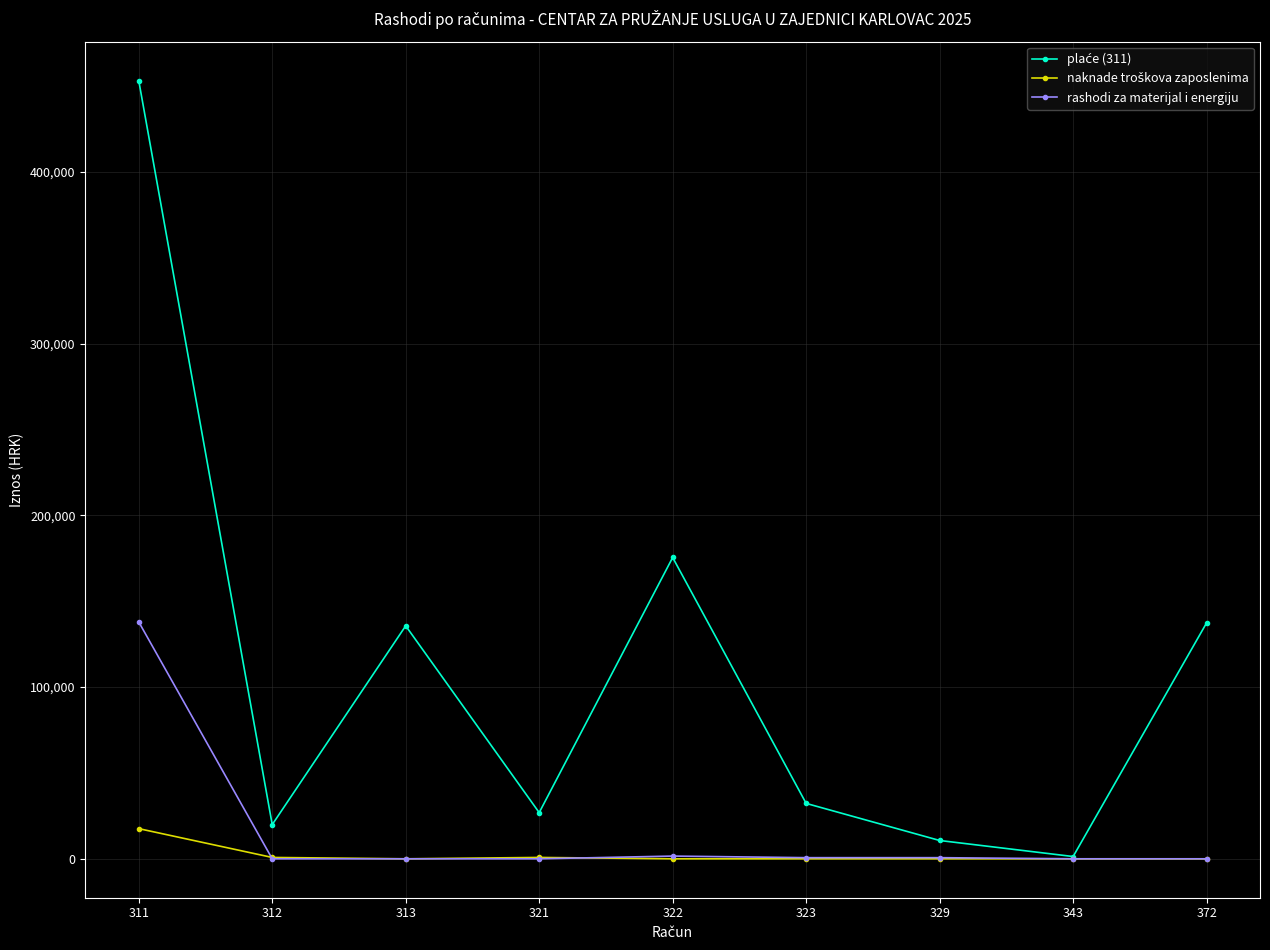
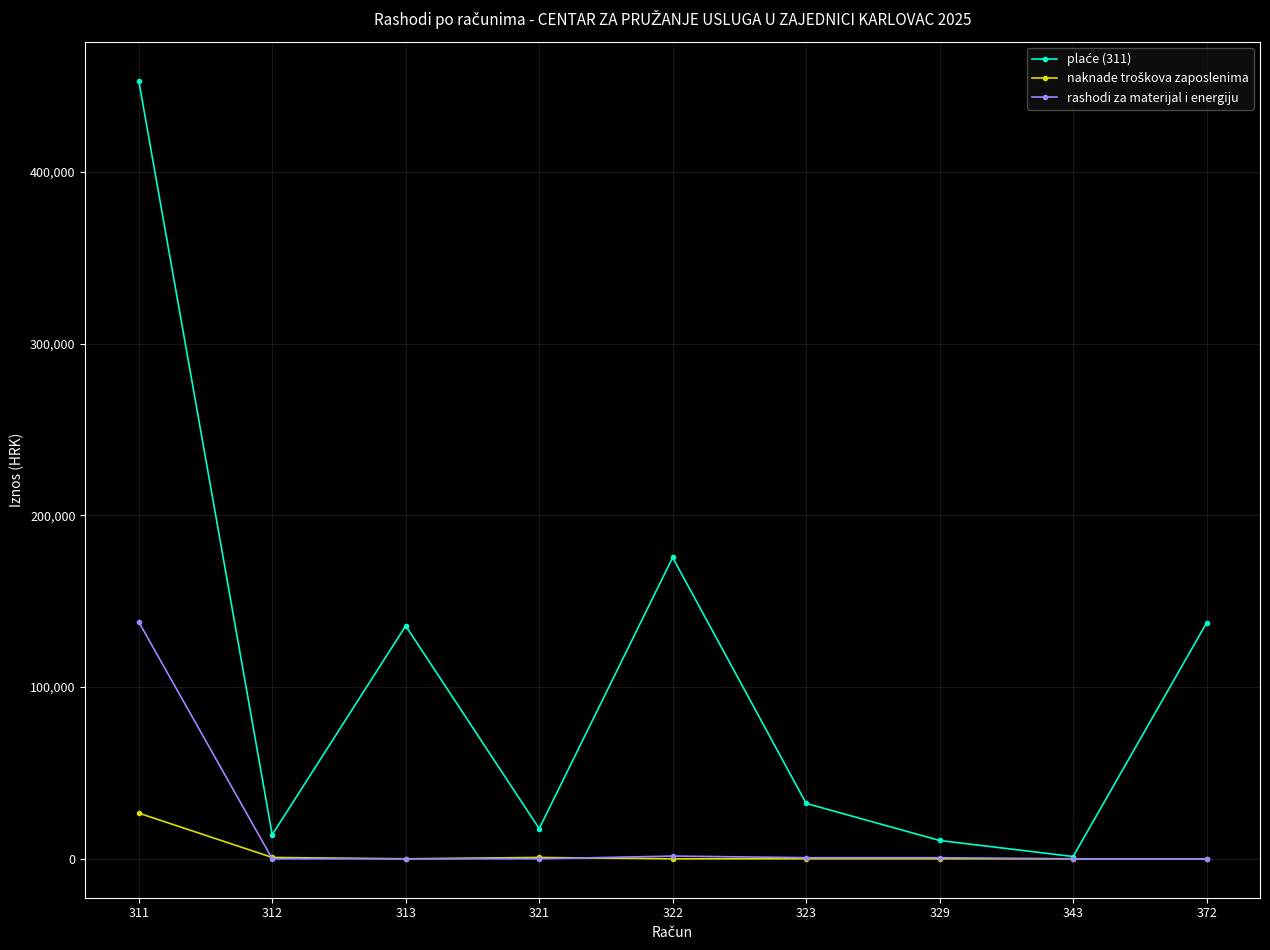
  {
    "plaće (311)": {
      "311": "453,000",
-     "312": "20,000",
+     "312": "14,000",
      "313": "136,000",
-     "321": "27,000",
+     "321": "18,000",
      "322": "175,000",
      "323": "32,000",
      "329": "11,000",
      "372": "137,000"
    },
    "naknade troškova zaposlenima": {
-     "311": "18,000",
+     "311": "27,000",
      "322": "0"
    },
    "rashodi za materijal i energiju": {
      "311": "138,000",
      "322": "2,000"
    }
  }
